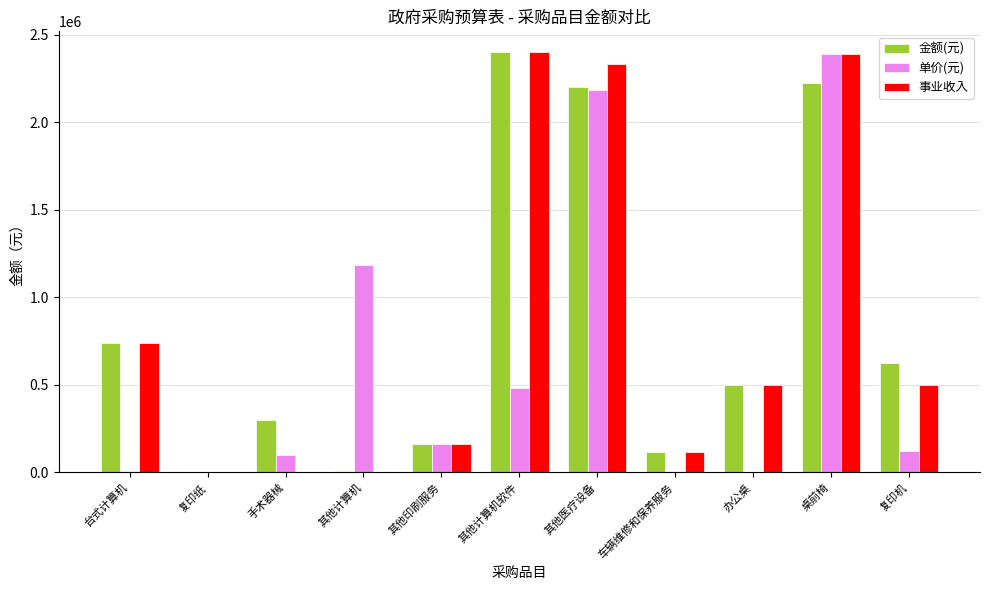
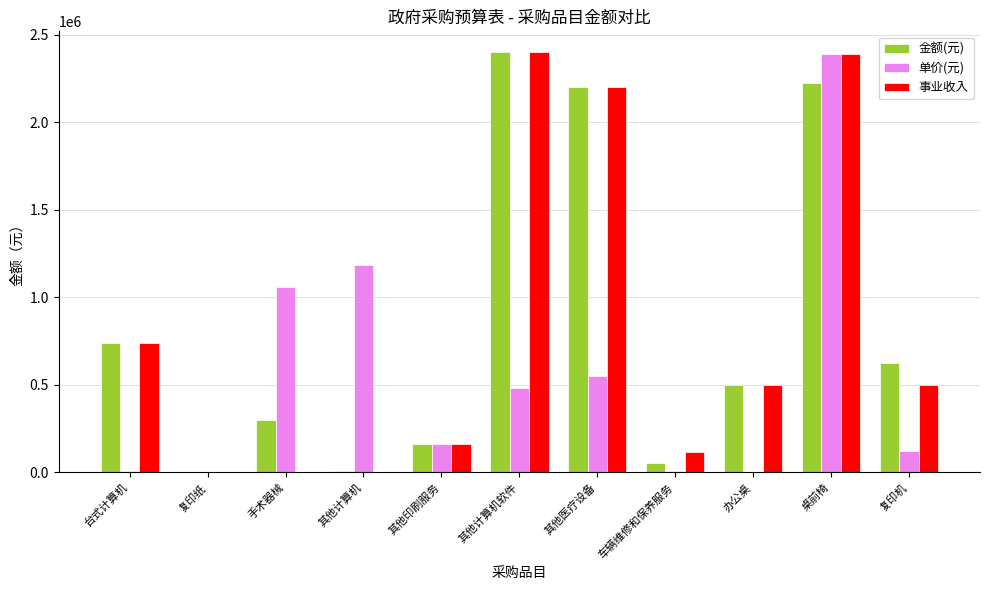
  {
    "金额(元)": {
      "台式计算机": 740000,
      "手术器械": 300000,
      "其他印刷服务": 160000,
      "其他计算机软件": 2400000,
      "其他医疗设备": 2200000,
-     "车辆维修和保养服务": 120000,
+     "车辆维修和保养服务": 50000,
      "办公桌": 500000,
      "桌前椅": 2220000,
      "复印机": 630000
    },
    "单价(元)": {
-     "手术器械": 100000,
+     "手术器械": 1060000,
      "其他计算机": 1180000,
      "其他印刷服务": 160000,
      "其他计算机软件": 480000,
-     "其他医疗设备": 2180000,
+     "其他医疗设备": 550000,
      "桌前椅": 2390000,
      "复印机": 120000
    },
    "事业收入": {
      "台式计算机": 740000,
      "复印纸": 0,
      "手术器械": 0,
      "其他计算机": 0,
      "其他印刷服务": 160000,
      "其他计算机软件": 2400000,
-     "其他医疗设备": 2340000,
+     "其他医疗设备": 2200000,
      "车辆维修和保养服务": 120000,
      "办公桌": 500000,
      "桌前椅": 2390000,
      "复印机": 500000
    }
  }
